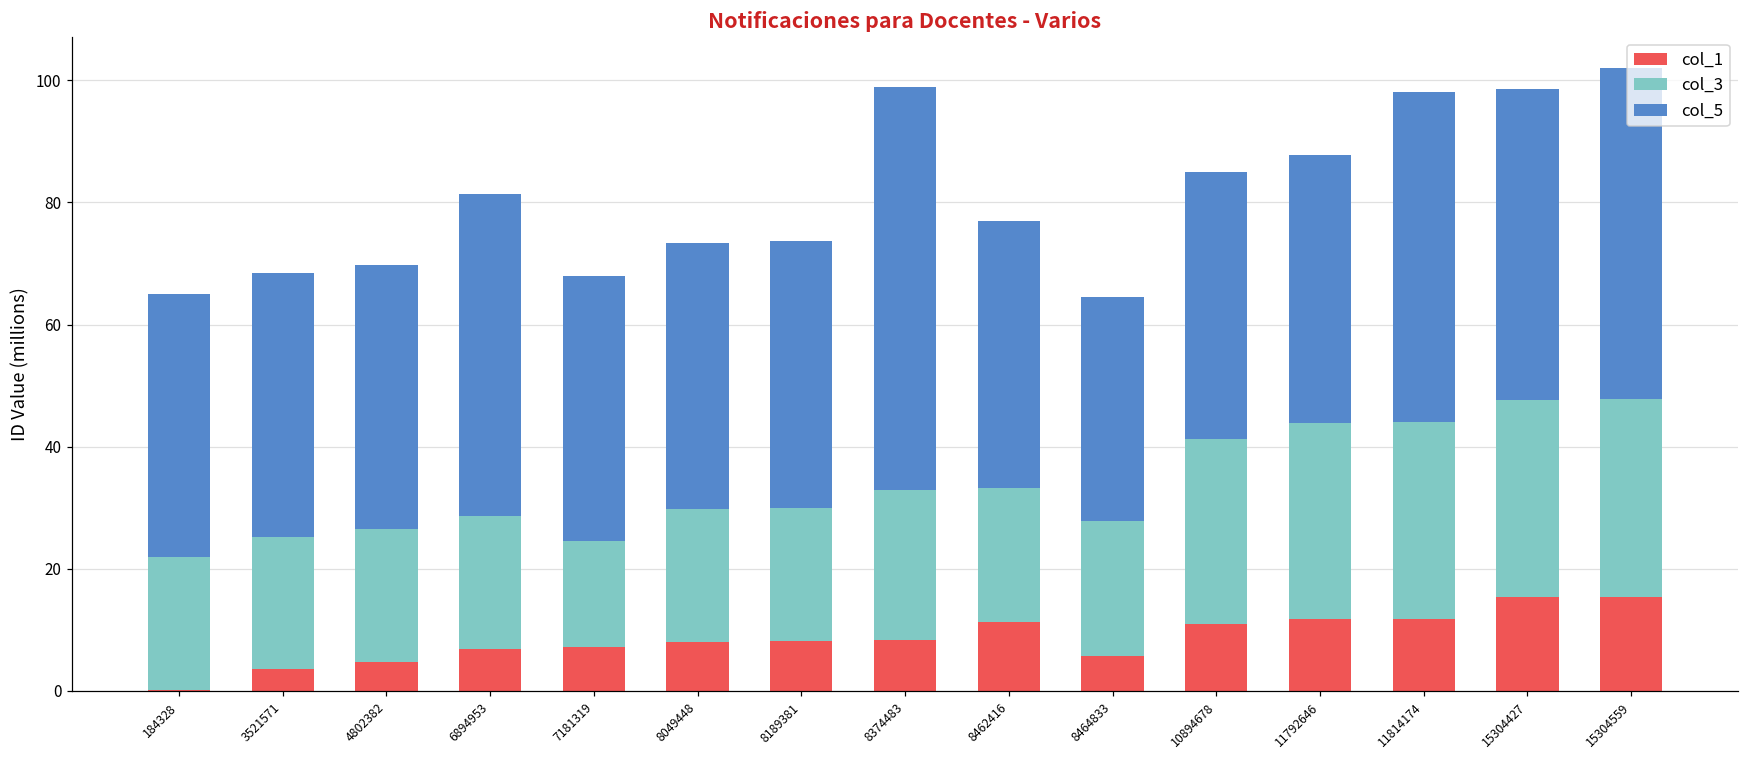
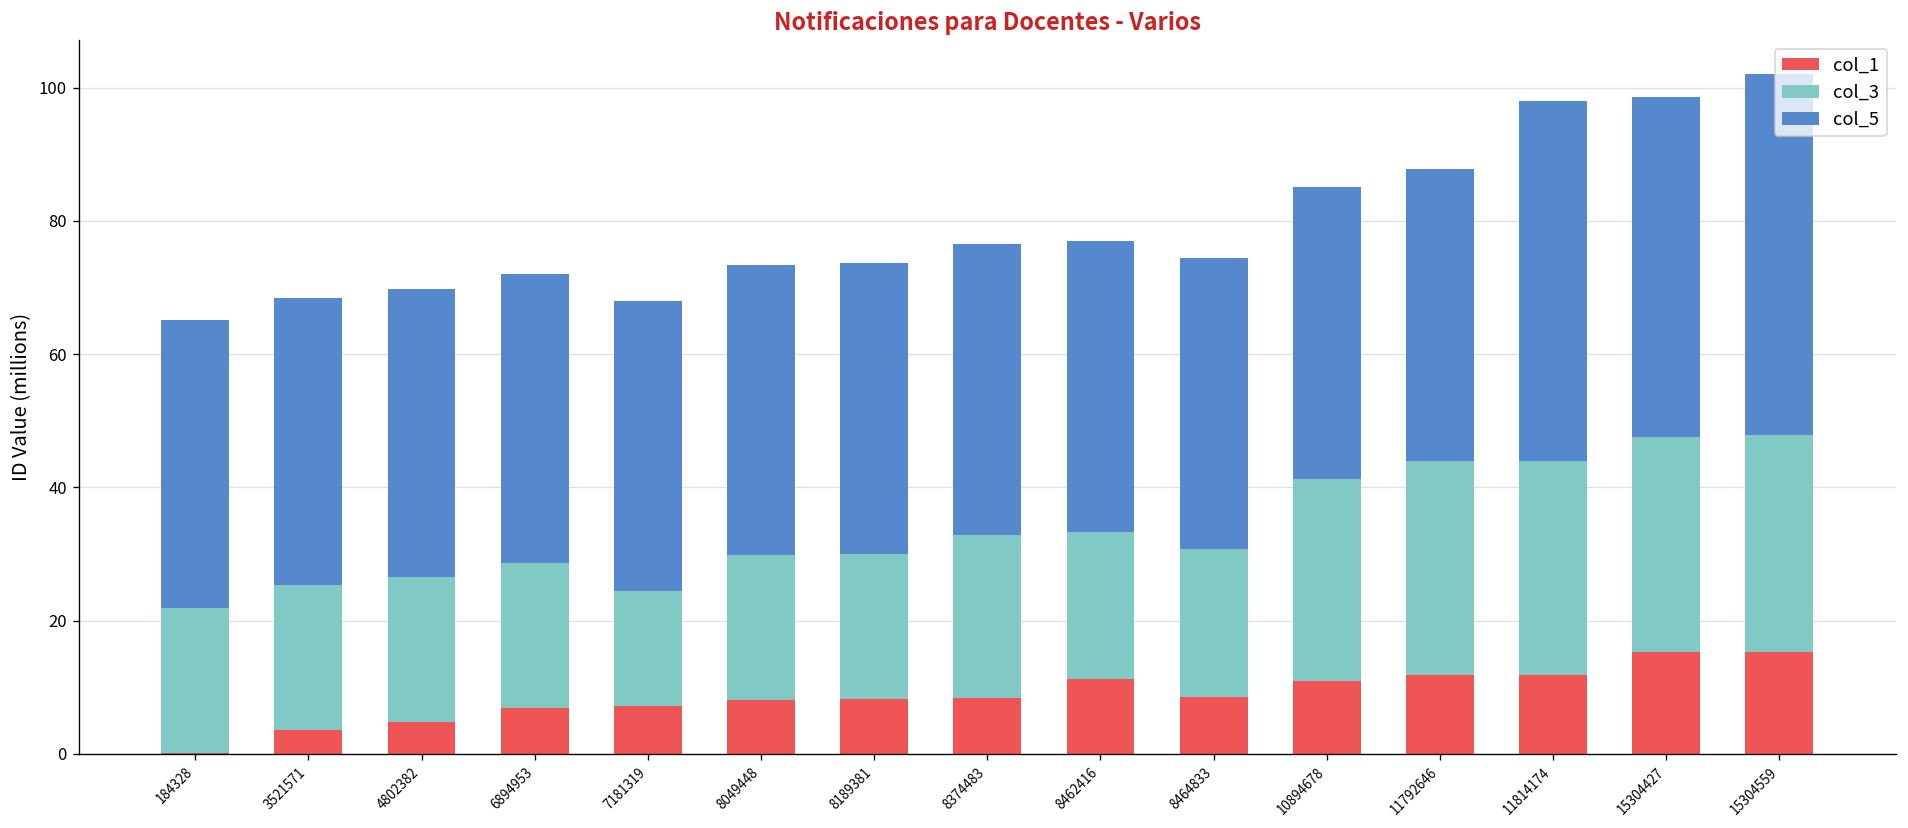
  {
    "col_1": {
      "3521571": 4,
      "4802382": 5,
      "6894953": 7,
      "7181319": 7,
      "8049448": 8,
      "8189381": 8,
      "8374483": 8,
      "8462416": 11,
-     "8464833": 6,
+     "8464833": 8,
      "10894678": 11,
      "11792646": 12,
      "11814174": 12,
      "15304427": 15,
      "15304559": 15
    },
    "col_3": {
      "184328": 22,
      "3521571": 22,
      "4802382": 22,
      "6894953": 22,
      "7181319": 17,
      "8049448": 22,
      "8189381": 22,
      "8374483": 24,
      "8462416": 22,
      "8464833": 22,
      "10894678": 30,
      "11792646": 32,
      "11814174": 32,
      "15304427": 32,
      "15304559": 32
    },
    "col_5": {
      "184328": 43,
      "3521571": 43,
      "4802382": 43,
-     "6894953": 53,
+     "6894953": 43,
      "7181319": 43,
      "8049448": 44,
      "8189381": 44,
-     "8374483": 66,
+     "8374483": 44,
      "8462416": 44,
-     "8464833": 37,
+     "8464833": 44,
      "10894678": 44,
      "11792646": 44,
      "11814174": 54,
      "15304427": 51
    }
  }
